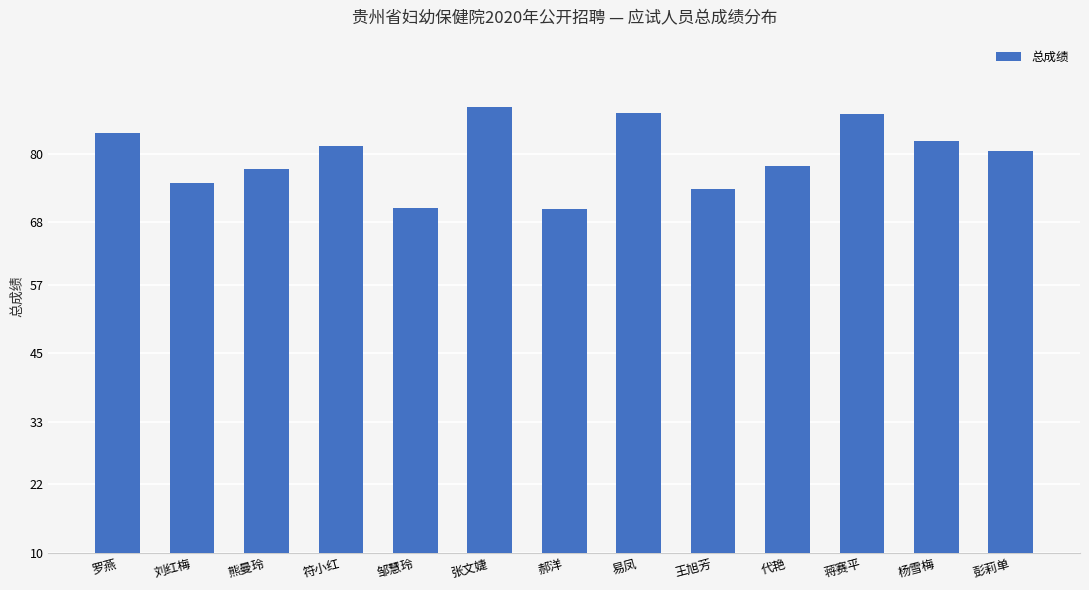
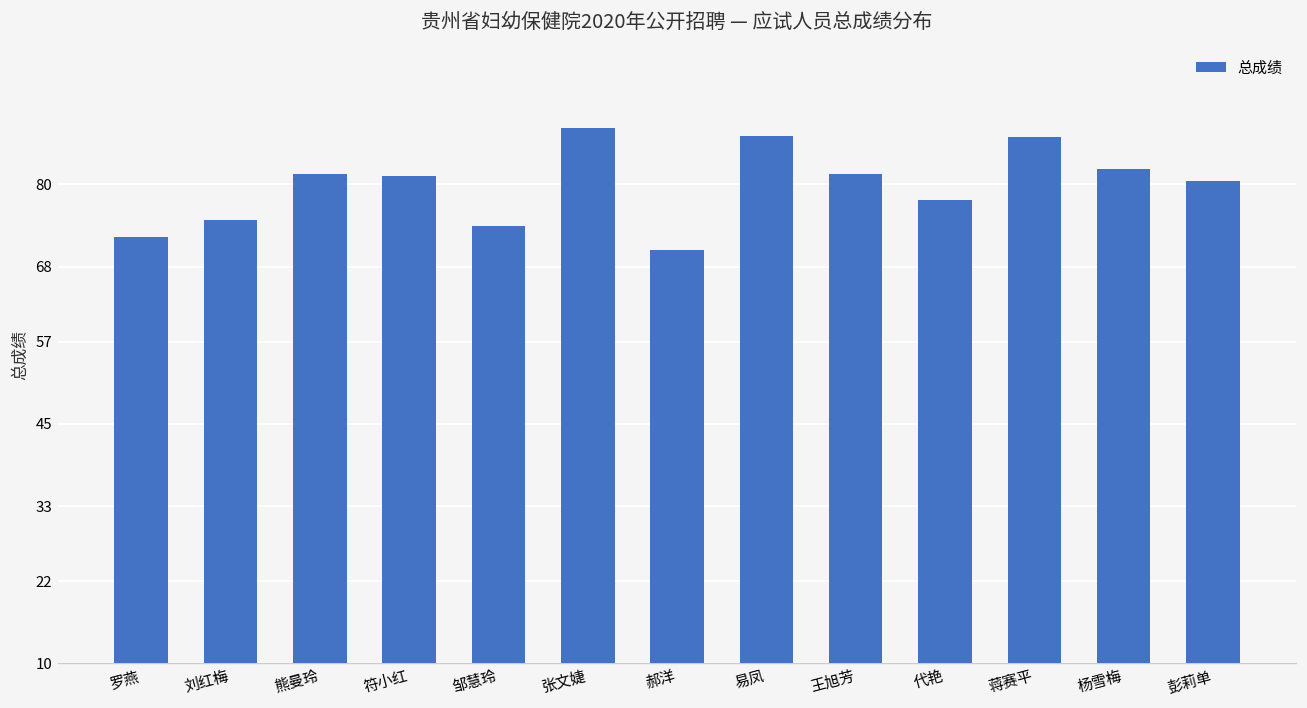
  {
-   "罗燕": 84,
+   "罗燕": 72,
    "刘红梅": 75,
-   "熊曼玲": 77,
+   "熊曼玲": 82,
    "符小红": 81,
-   "邹慧玲": 71,
+   "邹慧玲": 74,
    "张文婕": 88,
    "郝洋": 70,
    "易凤": 87,
-   "王旭芳": 74,
+   "王旭芳": 81,
    "代艳": 78,
    "蒋赛平": 87,
    "杨雪梅": 82,
    "彭莉单": 81
  }
